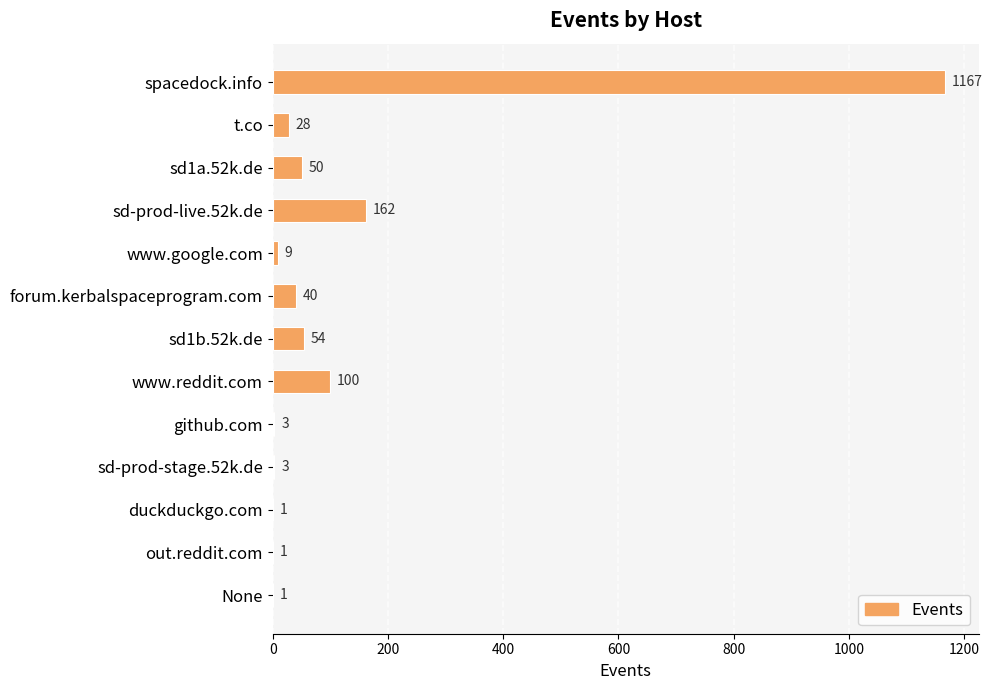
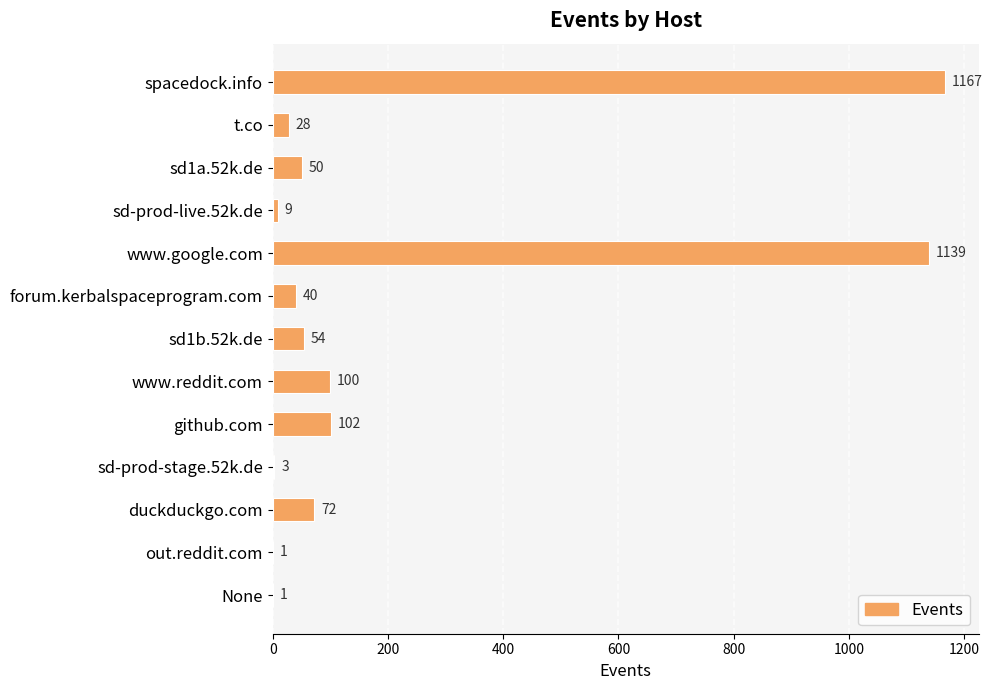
  {
    "spacedock.info": 1167,
    "t.co": 28,
    "sd1a.52k.de": 50,
-   "sd-prod-live.52k.de": 162,
-   "www.google.com": 9,
+   "sd-prod-live.52k.de": 9,
+   "www.google.com": 1139,
    "forum.kerbalspaceprogram.com": 40,
    "sd1b.52k.de": 54,
    "www.reddit.com": 100,
-   "github.com": 3,
+   "github.com": 102,
    "sd-prod-stage.52k.de": 3,
-   "duckduckgo.com": 1,
+   "duckduckgo.com": 72,
    "out.reddit.com": 1,
    "None": 1
  }
